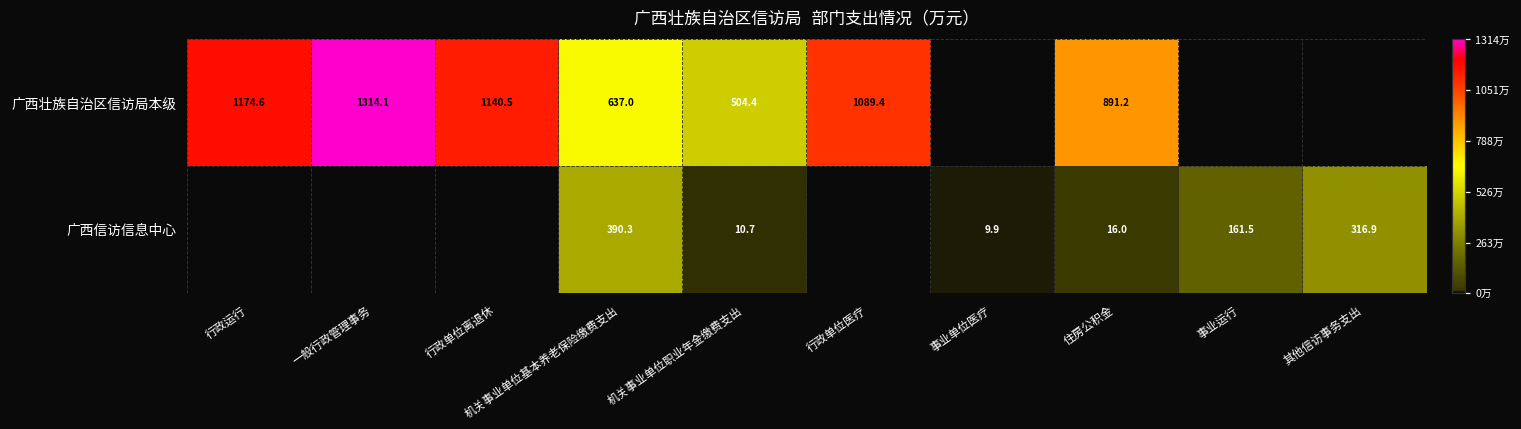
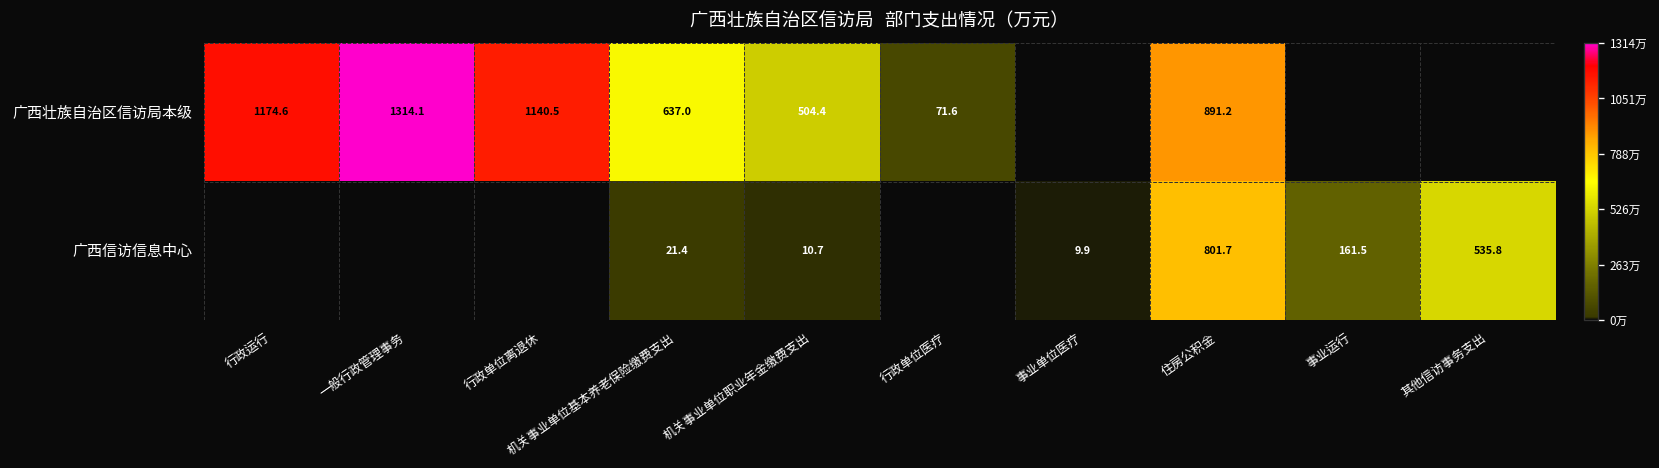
  {
    "广西壮族自治区信访局本级": {
      "行政运行": 1174.6,
      "一般行政管理事务": 1314.1,
      "行政单位离退休": 1140.5,
      "机关事业单位基本养老保险缴费支出": 637.0,
      "机关事业单位职业年金缴费支出": 504.4,
-     "行政单位医疗": 1089.4,
+     "行政单位医疗": 71.6,
      "住房公积金": 891.2
    },
    "广西信访信息中心": {
-     "机关事业单位基本养老保险缴费支出": 390.3,
+     "机关事业单位基本养老保险缴费支出": 21.4,
      "机关事业单位职业年金缴费支出": 10.7,
      "事业单位医疗": 9.9,
-     "住房公积金": 16.0,
+     "住房公积金": 801.7,
      "事业运行": 161.5,
-     "其他信访事务支出": 316.9
+     "其他信访事务支出": 535.8
    }
  }
